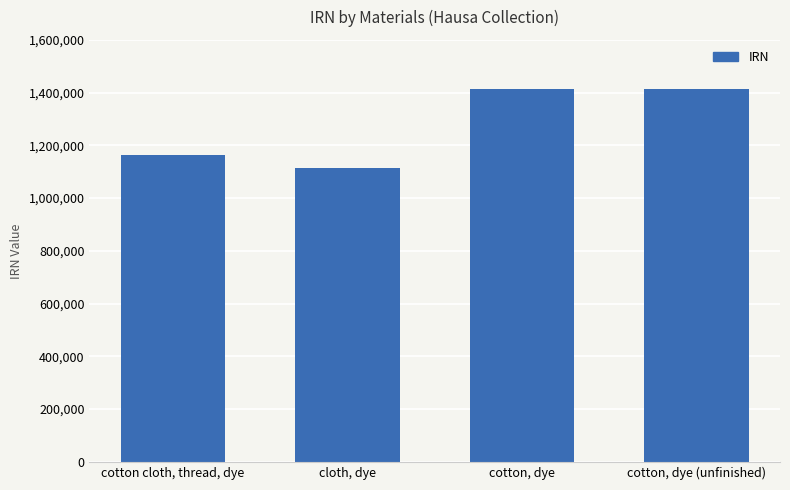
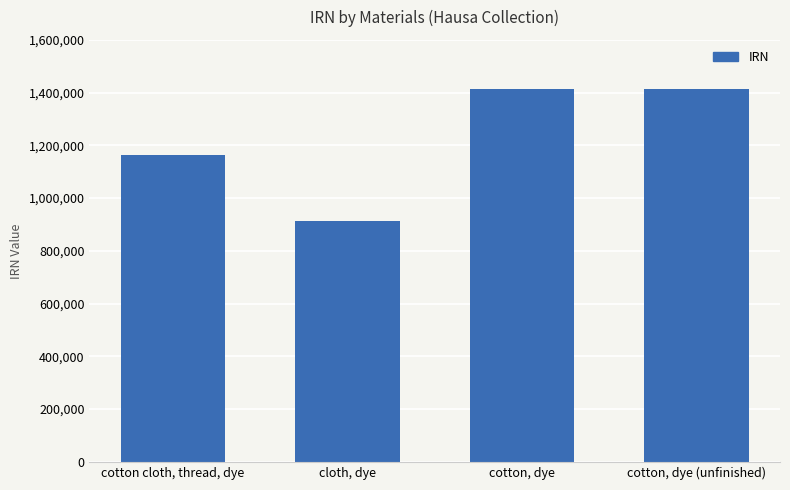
  {
    "cotton cloth, thread, dye": "1,160,000",
-   "cloth, dye": "1,110,000",
+   "cloth, dye": "910,000",
    "cotton, dye": "1,410,000",
    "cotton, dye (unfinished)": "1,410,000"
  }
